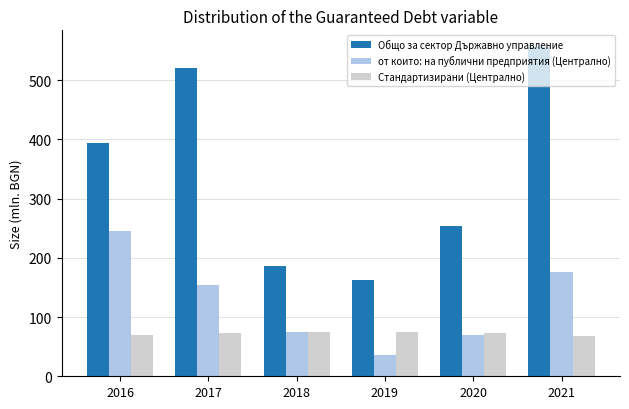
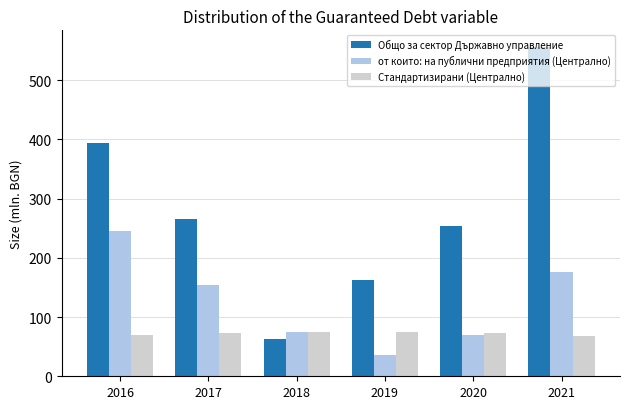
  {
    "Общо за сектор Държавно управление": {
      "2016": 390,
-     "2017": 520,
-     "2018": 190,
+     "2017": 270,
+     "2018": 60,
      "2019": 160,
      "2020": 250
    }
  }
